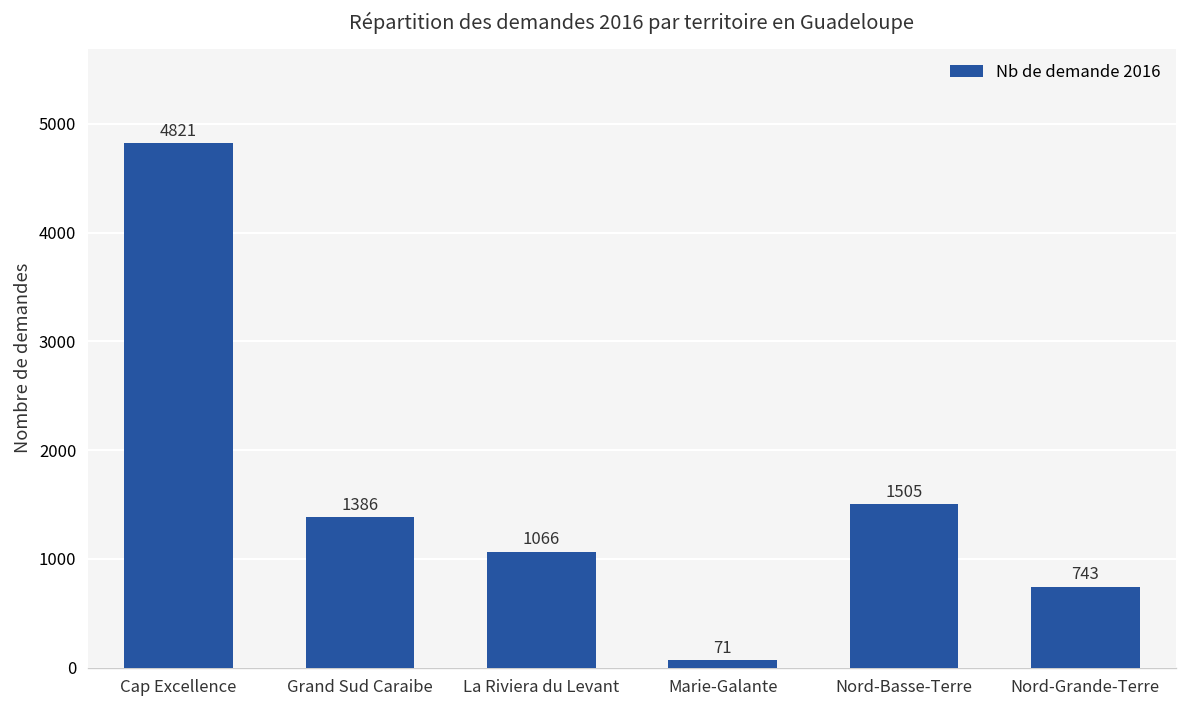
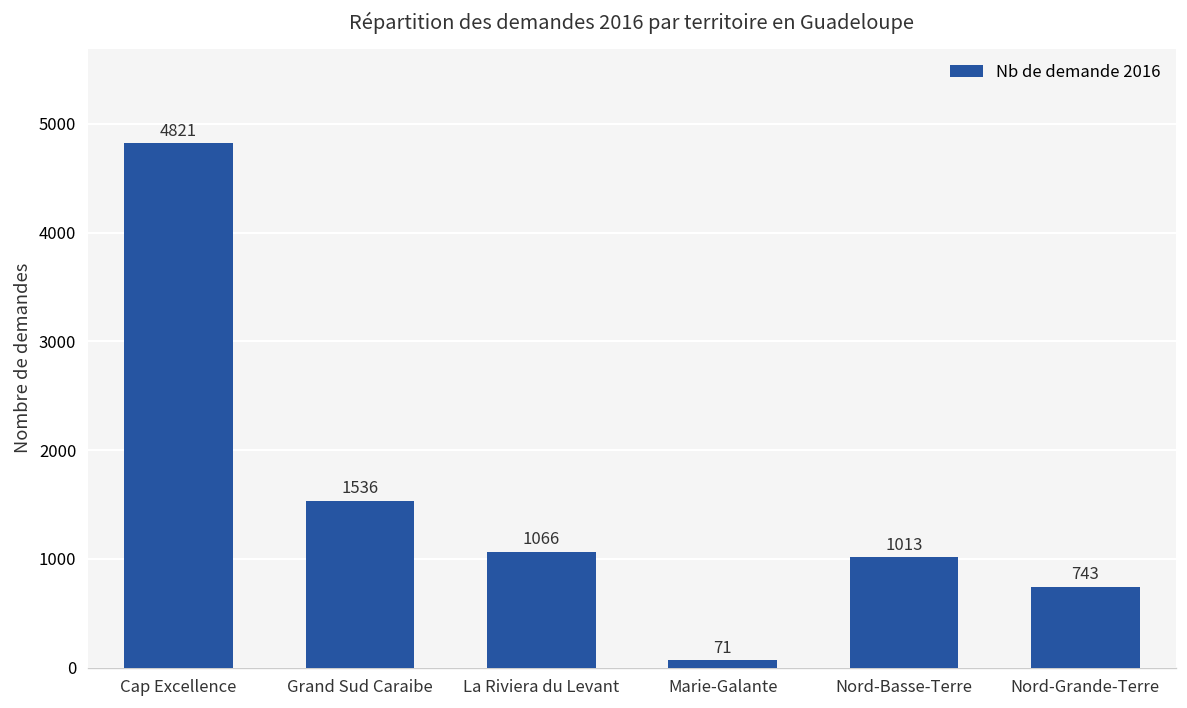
  {
    "Cap Excellence": 4821,
-   "Grand Sud Caraibe": 1386,
+   "Grand Sud Caraibe": 1536,
    "La Riviera du Levant": 1066,
    "Marie-Galante": 71,
-   "Nord-Basse-Terre": 1505,
+   "Nord-Basse-Terre": 1013,
    "Nord-Grande-Terre": 743
  }
